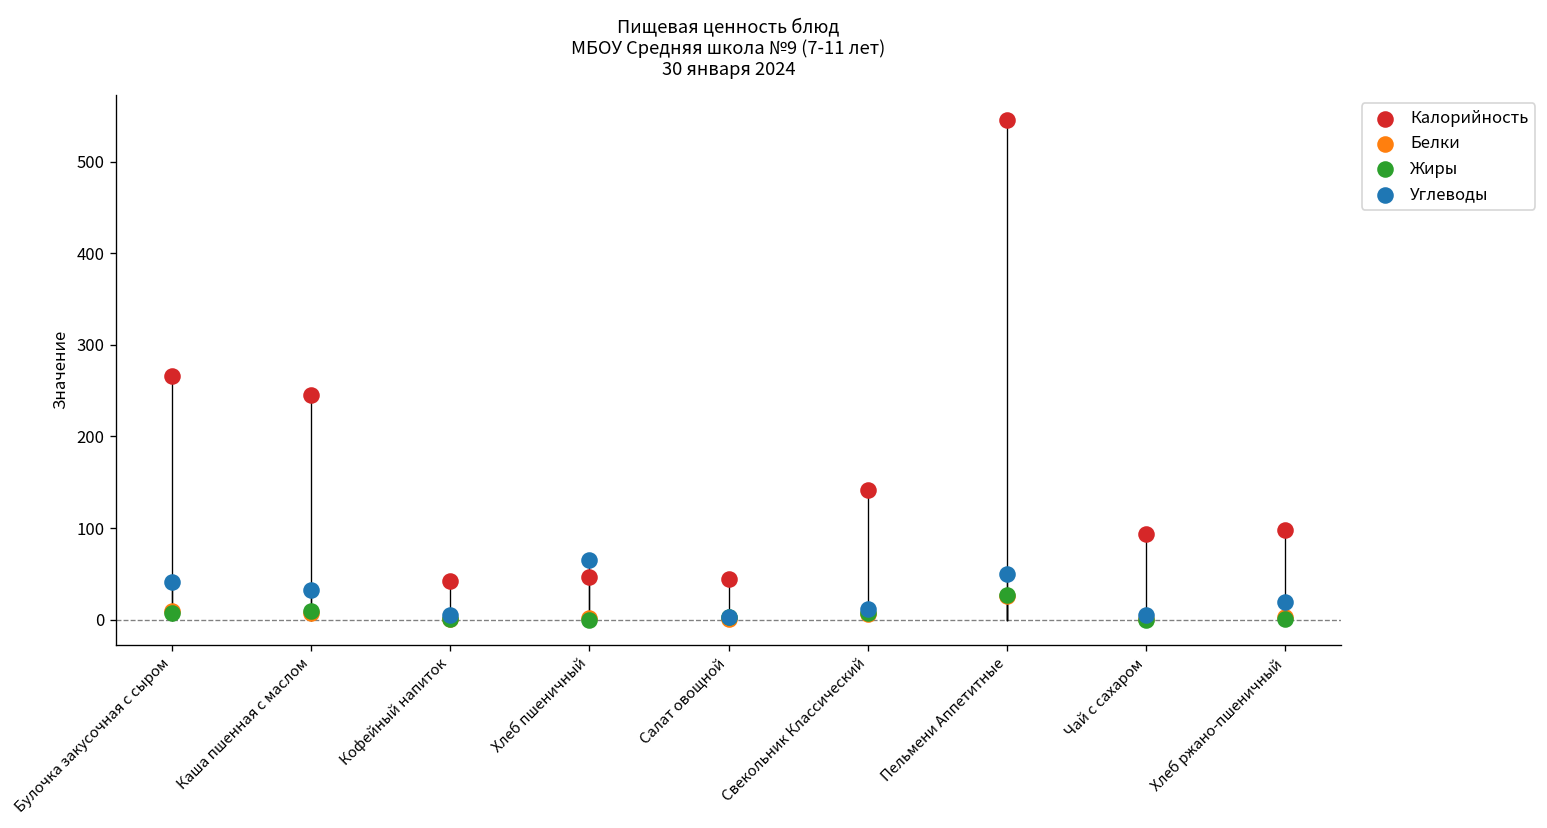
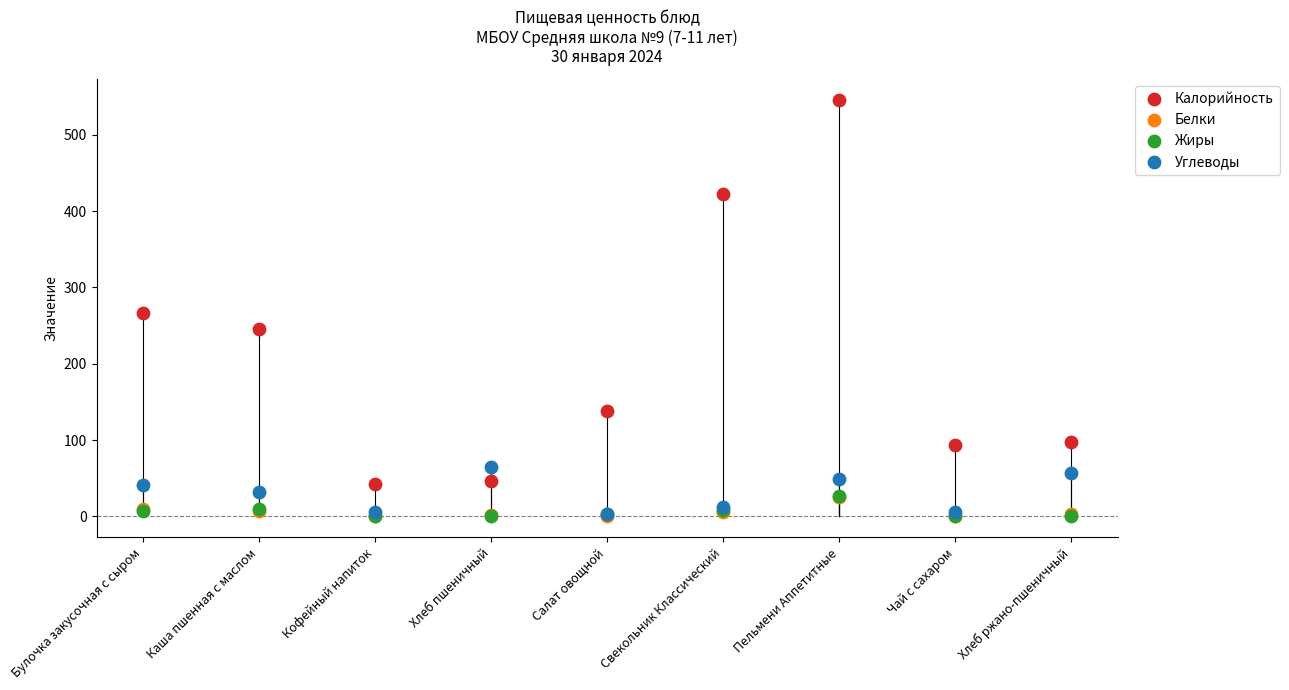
  {
    "Калорийность": {
-     "Салат овощной": 40,
-     "Свекольник Классический": 140
+     "Салат овощной": 140,
+     "Свекольник Классический": 420
    },
    "Углеводы": {
-     "Хлеб ржано-пшеничный": 20
+     "Хлеб ржано-пшеничный": 60
    }
  }
